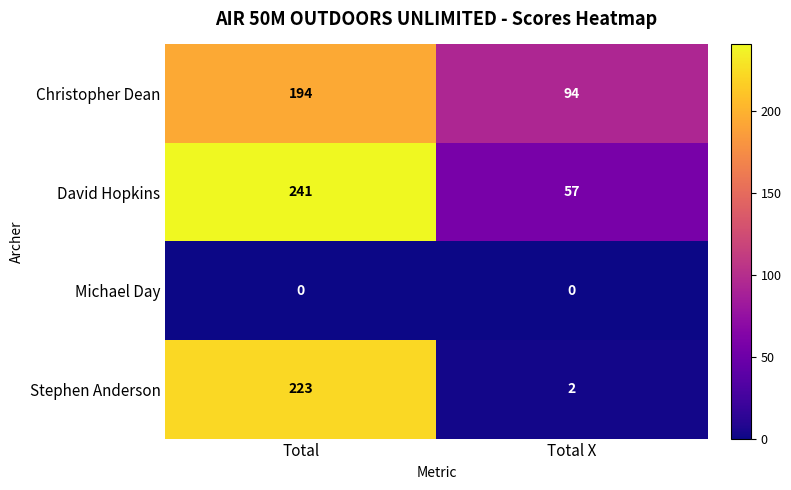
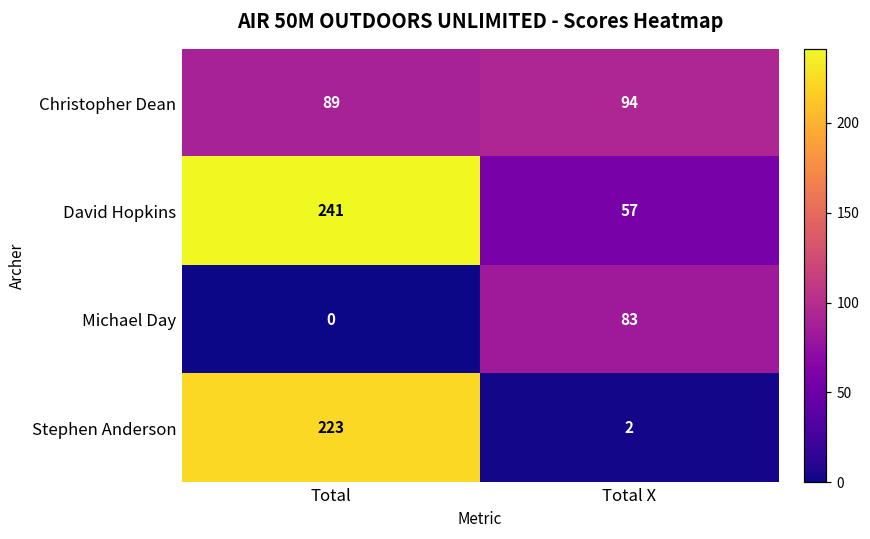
  {
    "Christopher Dean": {
-     "Total": 194,
+     "Total": 89,
      "Total X": 94
    },
    "David Hopkins": {
      "Total": 241,
      "Total X": 57
    },
    "Michael Day": {
      "Total": 0,
-     "Total X": 0
+     "Total X": 83
    },
    "Stephen Anderson": {
      "Total": 223,
      "Total X": 2
    }
  }
